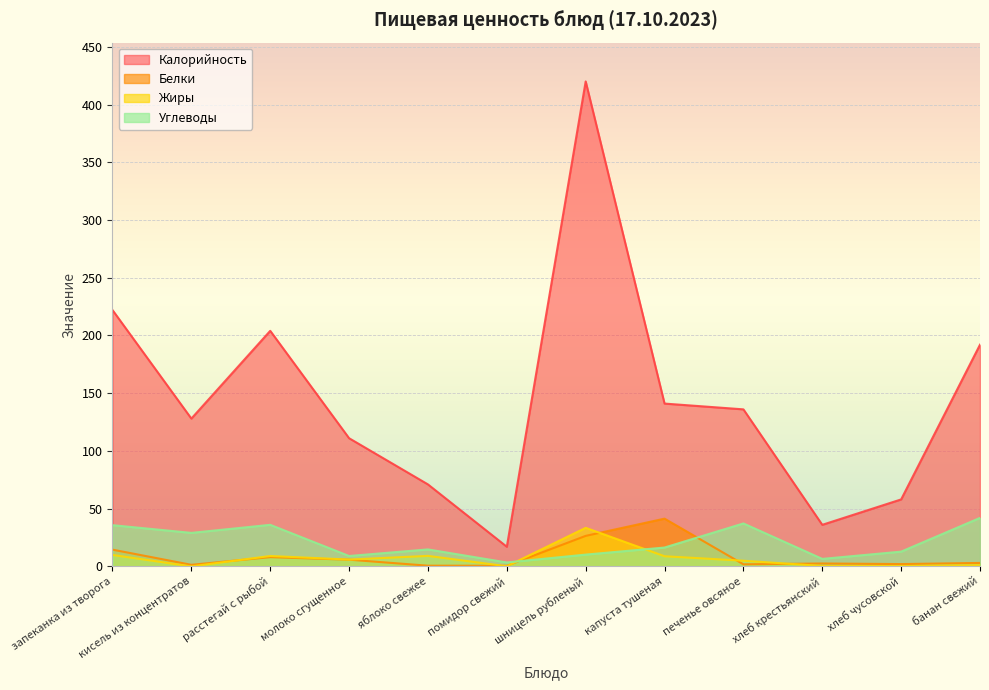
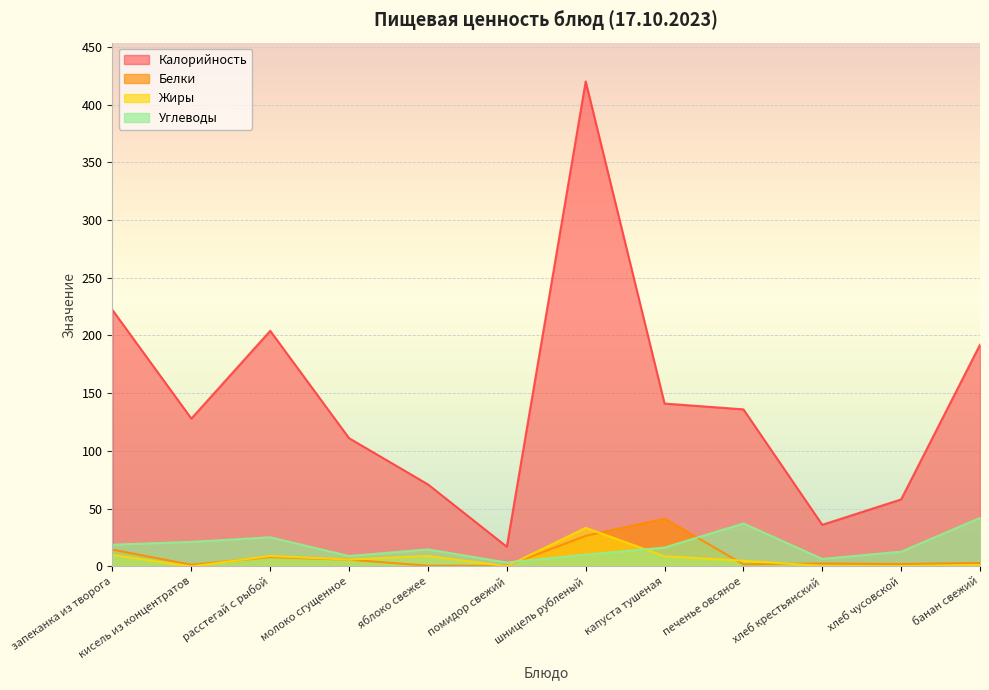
  {
    "Калорийность": {
      "запеканка из творога": 222,
      "кисель из концентратов": 128,
      "расстегай с рыбой": 204,
      "молоко сгущенное": 111,
      "яблоко свежее": 71,
      "помидор свежий": 17,
      "шницель рубленый": 420,
      "капуста тушеная": 141,
      "печенье овсяное": 136,
      "хлеб крестьянский": 36,
      "хлеб чусовской": 58,
      "банан свежий": 192
    },
    "Белки": {
      "запеканка из творога": 15,
      "яблоко свежее": 1,
      "шницель рубленый": 26,
      "капуста тушеная": 41,
      "печенье овсяное": 2
    },
    "Жиры": {
      "запеканка из творога": 10,
      "яблоко свежее": 9,
      "шницель рубленый": 33,
      "капуста тушеная": 9,
      "печенье овсяное": 5
    },
    "Углеводы": {
-     "запеканка из творога": 36,
-     "кисель из концентратов": 29,
-     "расстегай с рыбой": 36,
+     "запеканка из творога": 19,
+     "кисель из концентратов": 21,
+     "расстегай с рыбой": 25,
      "молоко сгущенное": 9,
      "яблоко свежее": 15,
      "помидор свежий": 3,
      "шницель рубленый": 10,
      "капуста тушеная": 16,
      "печенье овсяное": 37,
      "хлеб крестьянский": 7,
      "хлеб чусовской": 13,
      "банан свежий": 42
    }
  }
